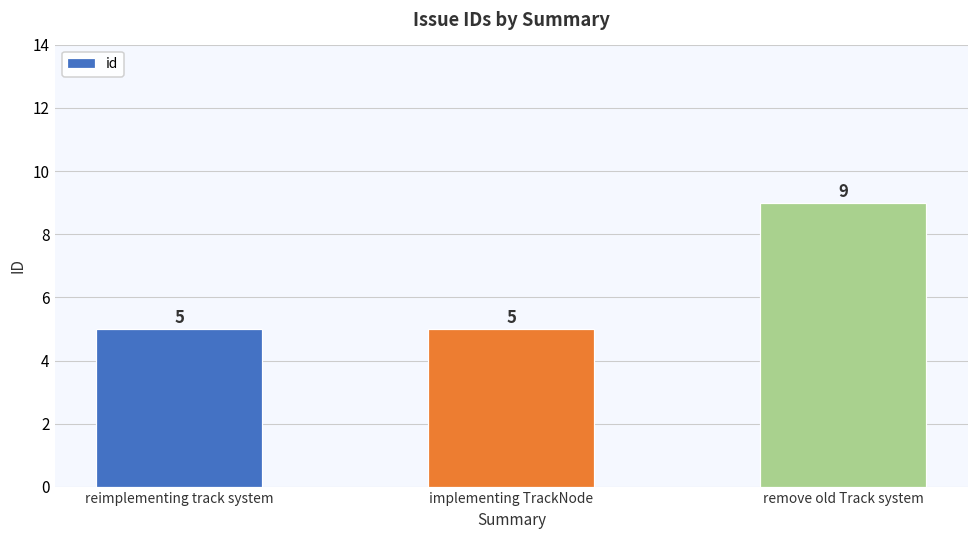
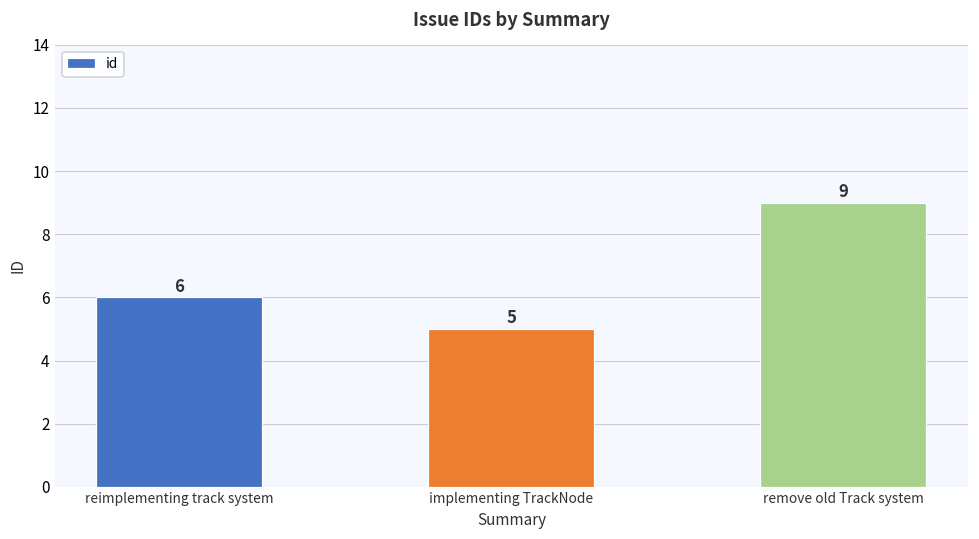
  {
-   "reimplementing track system": 5,
+   "reimplementing track system": 6,
    "implementing TrackNode": 5,
    "remove old Track system": 9
  }
